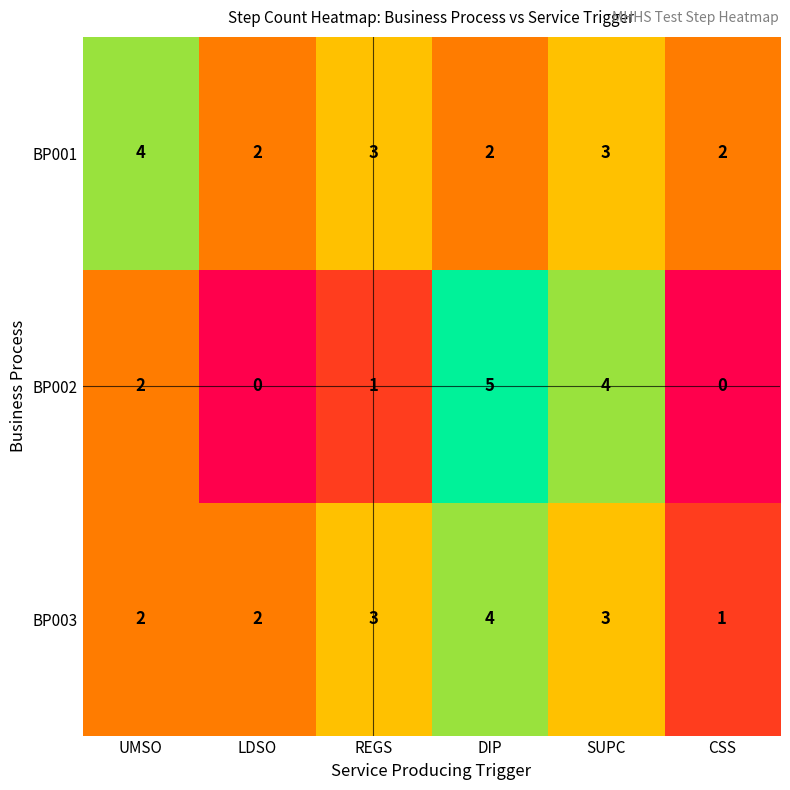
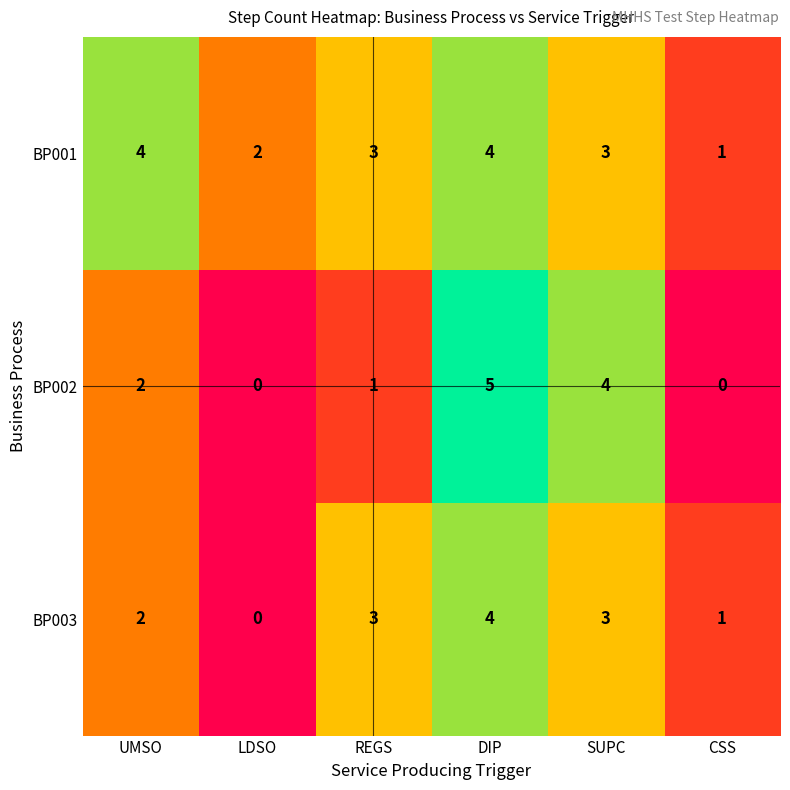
  {
    "BP001": {
      "UMSO": 4,
      "LDSO": 2,
      "REGS": 3,
-     "DIP": 2,
+     "DIP": 4,
      "SUPC": 3,
-     "CSS": 2
+     "CSS": 1
    },
    "BP002": {
      "UMSO": 2,
      "LDSO": 0,
      "REGS": 1,
      "DIP": 5,
      "SUPC": 4,
      "CSS": 0
    },
    "BP003": {
      "UMSO": 2,
-     "LDSO": 2,
+     "LDSO": 0,
      "REGS": 3,
      "DIP": 4,
      "SUPC": 3,
      "CSS": 1
    }
  }
